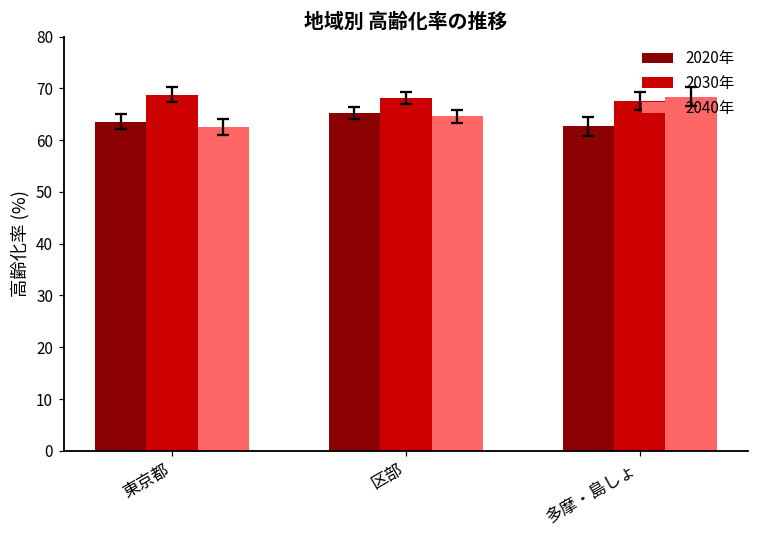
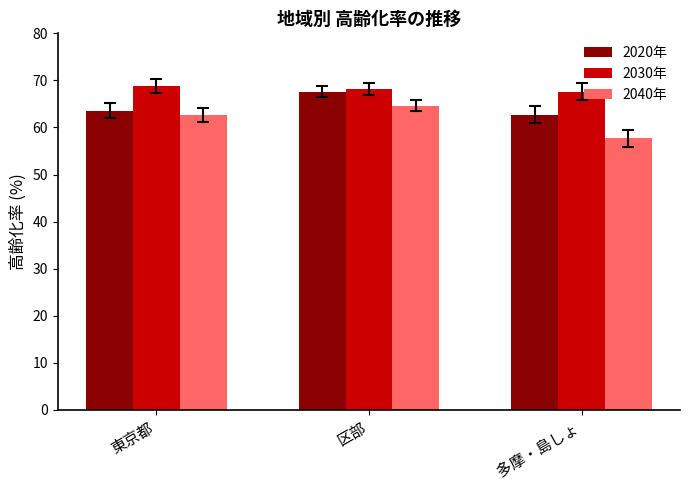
  {
    "2020年": {
      "東京都": 64,
-     "区部": 65,
+     "区部": 68,
      "多摩・島しょ": 63
    },
    "2030年": {
      "東京都": 69,
      "区部": 68,
      "多摩・島しょ": 68
    },
    "2040年": {
      "東京都": 63,
      "区部": 65,
-     "多摩・島しょ": 68
+     "多摩・島しょ": 58
    }
  }
